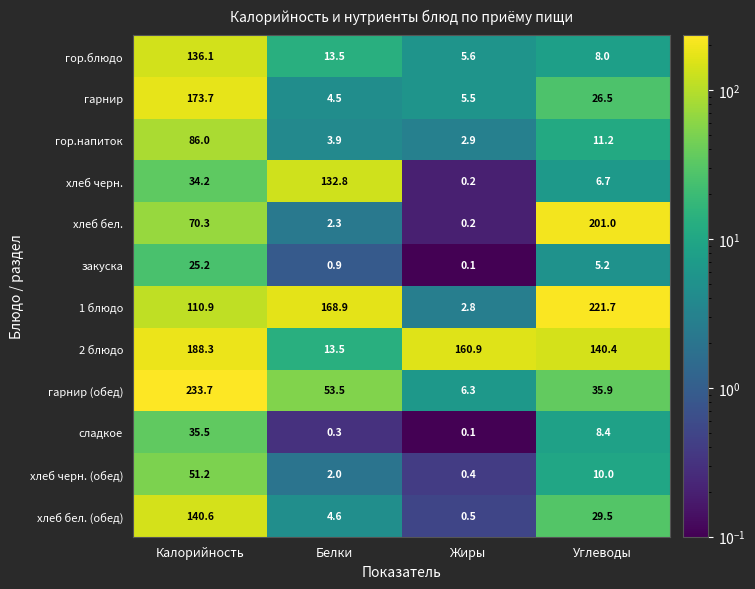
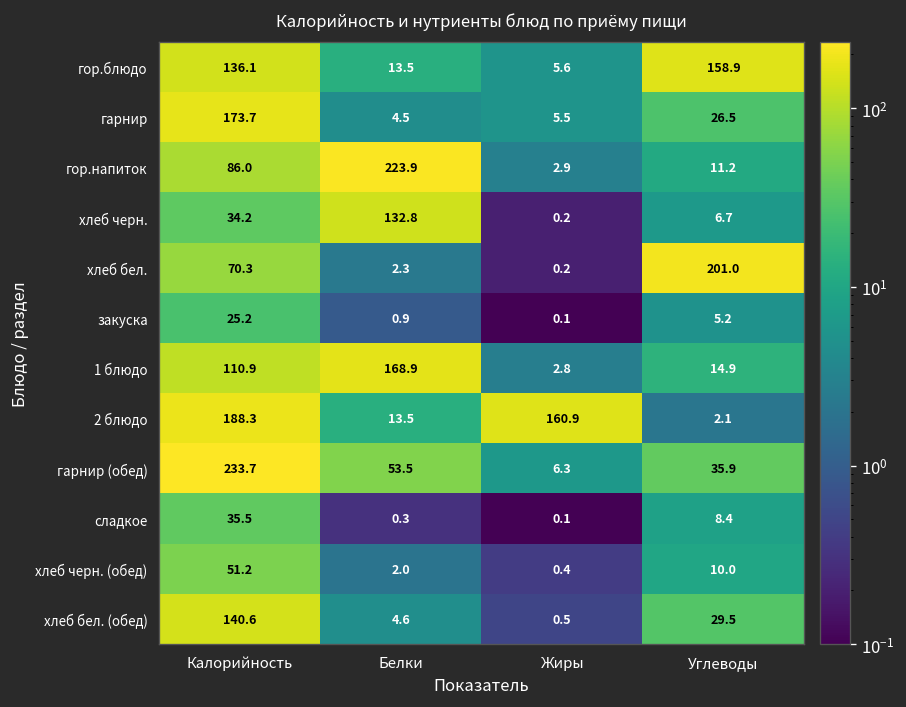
  {
    "гор.блюдо": {
      "Калорийность": 136.1,
      "Белки": 13.5,
      "Жиры": 5.6,
-     "Углеводы": 8.0
+     "Углеводы": 158.9
    },
    "гарнир": {
      "Калорийность": 173.7,
      "Белки": 4.5,
      "Жиры": 5.5,
      "Углеводы": 26.5
    },
    "гор.напиток": {
      "Калорийность": 86.0,
-     "Белки": 3.9,
+     "Белки": 223.9,
      "Жиры": 2.9,
      "Углеводы": 11.2
    },
    "хлеб черн.": {
      "Калорийность": 34.2,
      "Белки": 132.8,
      "Жиры": 0.2,
      "Углеводы": 6.7
    },
    "хлеб бел.": {
      "Калорийность": 70.3,
      "Белки": 2.3,
      "Жиры": 0.2,
      "Углеводы": 201.0
    },
    "закуска": {
      "Калорийность": 25.2,
      "Белки": 0.9,
      "Жиры": 0.1,
      "Углеводы": 5.2
    },
    "1 блюдо": {
      "Калорийность": 110.9,
      "Белки": 168.9,
      "Жиры": 2.8,
-     "Углеводы": 221.7
+     "Углеводы": 14.9
    },
    "2 блюдо": {
      "Калорийность": 188.3,
      "Белки": 13.5,
      "Жиры": 160.9,
-     "Углеводы": 140.4
+     "Углеводы": 2.1
    },
    "гарнир (обед)": {
      "Калорийность": 233.7,
      "Белки": 53.5,
      "Жиры": 6.3,
      "Углеводы": 35.9
    },
    "сладкое": {
      "Калорийность": 35.5,
      "Белки": 0.3,
      "Жиры": 0.1,
      "Углеводы": 8.4
    },
    "хлеб черн. (обед)": {
      "Калорийность": 51.2,
      "Белки": 2.0,
      "Жиры": 0.4,
      "Углеводы": 10.0
    },
    "хлеб бел. (обед)": {
      "Калорийность": 140.6,
      "Белки": 4.6,
      "Жиры": 0.5,
      "Углеводы": 29.5
    }
  }
